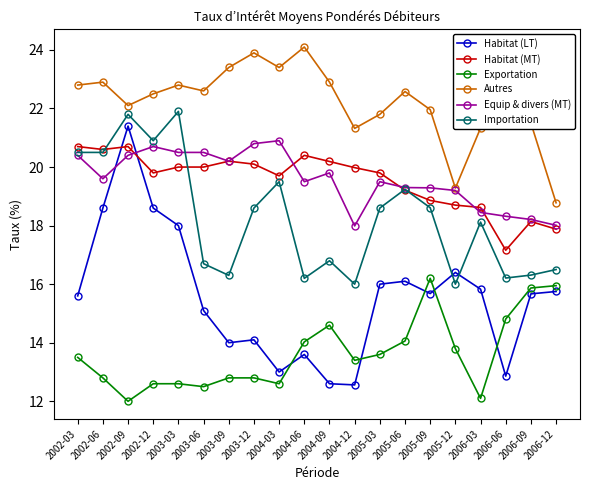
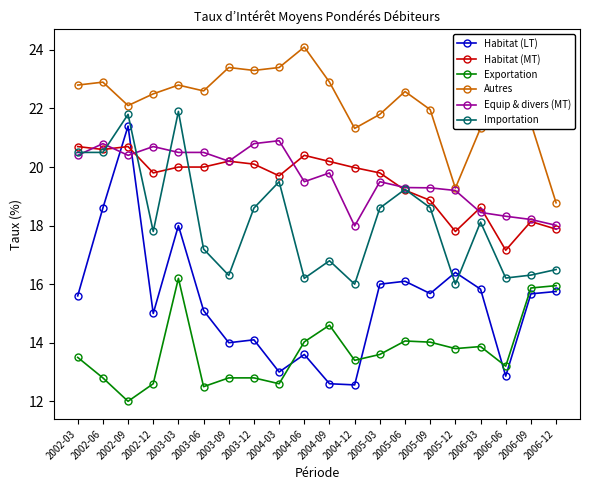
  {
    "Habitat (LT)": {
      "2002-03": 15.6,
      "2002-06": 18.6,
      "2002-09": 21.4,
-     "2002-12": 18.6,
+     "2002-12": 15.0,
      "2003-03": 18.0,
      "2003-06": 15.1,
      "2003-09": 14.0,
      "2003-12": 14.1,
      "2004-03": 13.0,
      "2004-06": 13.6,
      "2004-09": 12.6,
      "2004-12": 12.6,
      "2005-03": 16.0,
      "2005-06": 16.1,
      "2005-09": 15.7,
      "2005-12": 16.4,
      "2006-03": 15.8,
      "2006-06": 12.9,
      "2006-09": 15.7,
      "2006-12": 15.8
    },
    "Habitat (MT)": {
      "2002-03": 20.7,
      "2002-06": 20.6,
      "2002-09": 20.7,
      "2002-12": 19.8,
      "2003-03": 20.0,
      "2003-06": 20.0,
      "2003-12": 20.1,
      "2004-03": 19.7,
      "2004-06": 20.4,
      "2004-09": 20.2,
      "2004-12": 20.0,
      "2005-03": 19.8,
      "2005-09": 18.9,
-     "2005-12": 18.7,
+     "2005-12": 17.8,
      "2006-03": 18.6,
      "2006-06": 17.2,
      "2006-12": 17.9
    },
    "Exportation": {
      "2002-03": 13.5,
      "2002-06": 12.8,
      "2002-09": 12.0,
      "2002-12": 12.6,
-     "2003-03": 12.6,
+     "2003-03": 16.2,
      "2003-06": 12.5,
      "2003-09": 12.8,
      "2003-12": 12.8,
      "2004-03": 12.6,
      "2004-06": 14.0,
      "2004-09": 14.6,
      "2004-12": 13.4,
      "2005-03": 13.6,
      "2005-06": 14.1,
-     "2005-09": 16.2,
+     "2005-09": 14.0,
      "2005-12": 13.8,
-     "2006-03": 12.1,
-     "2006-06": 14.8,
+     "2006-03": 13.9,
+     "2006-06": 13.2,
      "2006-09": 15.9,
      "2006-12": 16.0
    },
    "Autres": {
      "2002-03": 22.8,
      "2002-06": 22.9,
      "2002-09": 22.1,
      "2002-12": 22.5,
      "2003-03": 22.8,
      "2003-06": 22.6,
      "2003-09": 23.4,
-     "2003-12": 23.9,
+     "2003-12": 23.3,
      "2004-03": 23.4,
      "2004-06": 24.1,
      "2004-09": 22.9,
      "2004-12": 21.3,
      "2005-03": 21.8,
      "2005-06": 22.6,
      "2005-09": 22.0,
      "2006-12": 18.8
    },
    "Equip & divers (MT)": {
      "2002-03": 20.4,
-     "2002-06": 19.6,
+     "2002-06": 20.8,
      "2002-09": 20.4,
      "2002-12": 20.7,
      "2003-03": 20.5,
      "2003-06": 20.5,
      "2003-12": 20.8,
      "2004-03": 20.9,
      "2004-06": 19.5,
      "2004-09": 19.8,
      "2004-12": 18.0,
      "2005-03": 19.5,
      "2005-09": 19.3,
      "2006-03": 18.5,
      "2006-06": 18.3,
      "2006-12": 18.0
    },
    "Importation": {
      "2002-03": 20.5,
      "2002-06": 20.5,
      "2002-09": 21.8,
-     "2002-12": 20.9,
+     "2002-12": 17.8,
      "2003-03": 21.9,
-     "2003-06": 16.7,
+     "2003-06": 17.2,
      "2003-09": 16.3,
      "2003-12": 18.6,
      "2004-03": 19.5,
      "2004-06": 16.2,
      "2004-09": 16.8,
      "2004-12": 16.0,
      "2005-03": 18.6,
      "2005-09": 18.6,
      "2005-12": 16.0,
      "2006-03": 18.1,
      "2006-06": 16.2,
      "2006-09": 16.3,
      "2006-12": 16.5
    }
  }
